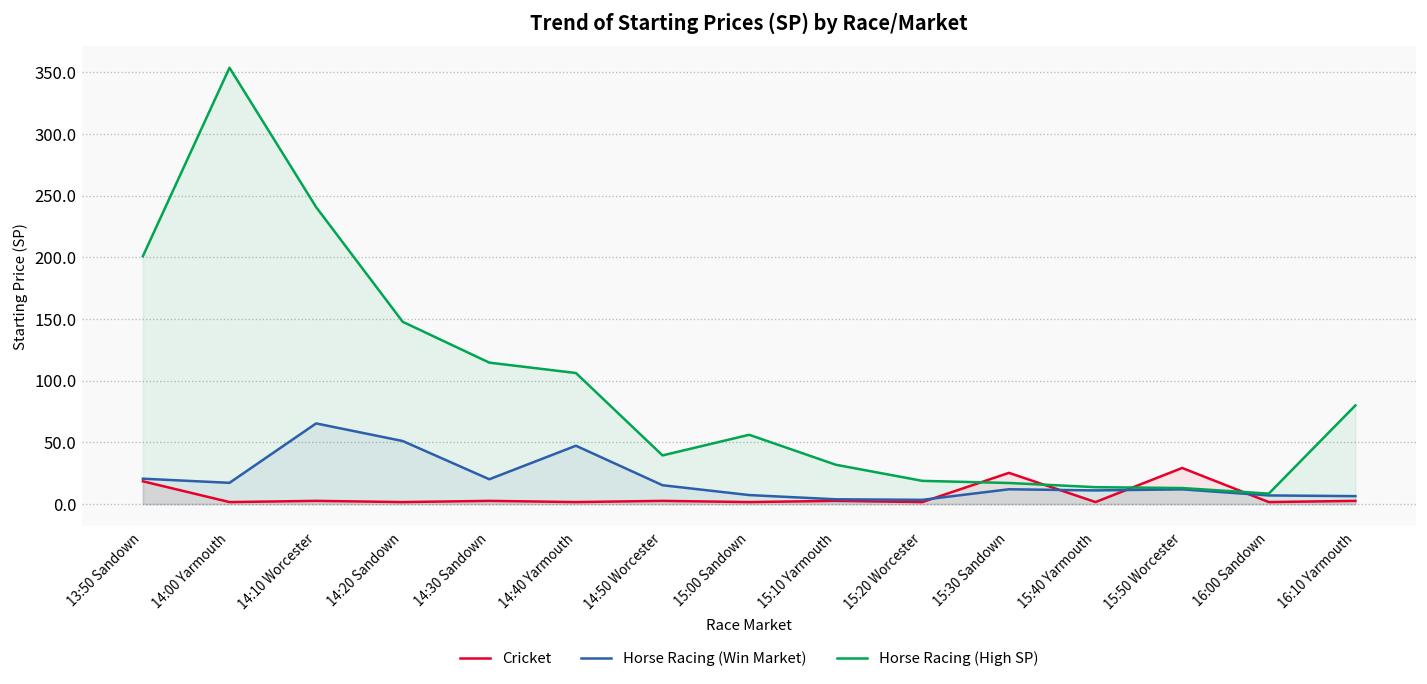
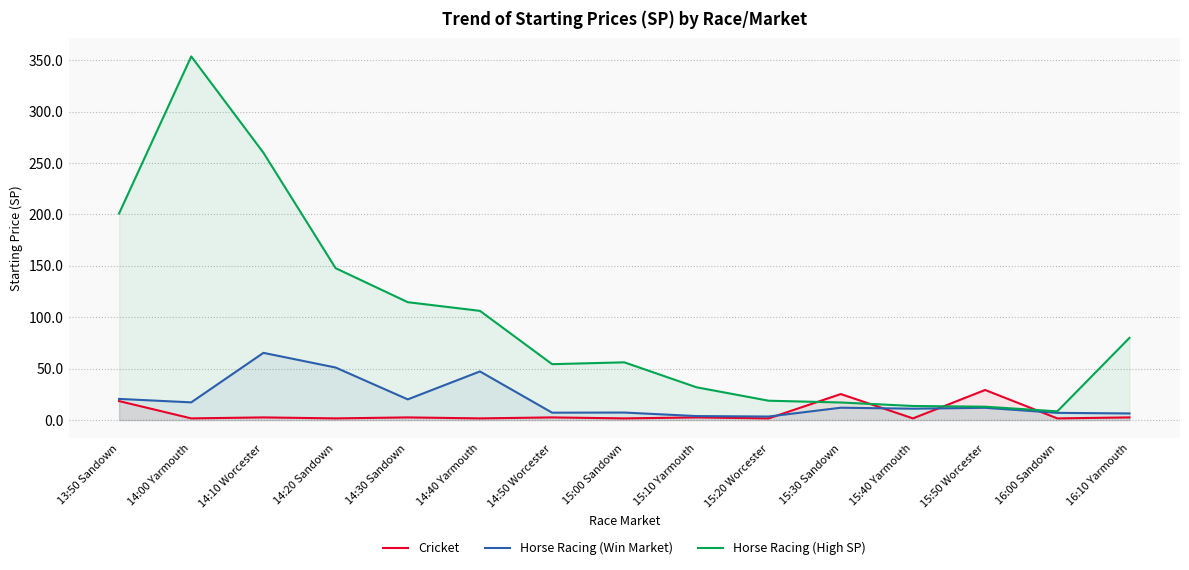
  {
    "Cricket": {
      "14:00 Yarmouth": 2,
      "14:10 Worcester": 3,
      "14:20 Sandown": 2,
      "14:30 Sandown": 3,
      "14:40 Yarmouth": 2,
      "14:50 Worcester": 3,
      "15:00 Sandown": 2,
      "15:30 Sandown": 25,
      "15:40 Yarmouth": 2,
      "15:50 Worcester": 29,
      "16:00 Sandown": 2,
      "16:10 Yarmouth": 3
    },
    "Horse Racing (Win Market)": {
      "14:00 Yarmouth": 17,
      "14:10 Worcester": 65,
      "14:20 Sandown": 51,
      "14:30 Sandown": 20,
      "14:40 Yarmouth": 47,
-     "14:50 Worcester": 15,
+     "14:50 Worcester": 7,
      "15:00 Sandown": 7,
      "15:30 Sandown": 12,
      "15:40 Yarmouth": 11,
      "16:10 Yarmouth": 6
    },
    "Horse Racing (High SP)": {
      "13:50 Sandown": 201,
      "14:00 Yarmouth": 354,
-     "14:10 Worcester": 241,
+     "14:10 Worcester": 260,
      "14:20 Sandown": 148,
      "14:30 Sandown": 115,
      "14:40 Yarmouth": 106,
-     "14:50 Worcester": 39,
+     "14:50 Worcester": 54,
      "15:00 Sandown": 56,
      "15:10 Yarmouth": 32,
      "15:20 Worcester": 19,
      "15:30 Sandown": 17,
      "15:40 Yarmouth": 14,
      "16:10 Yarmouth": 80
    }
  }
